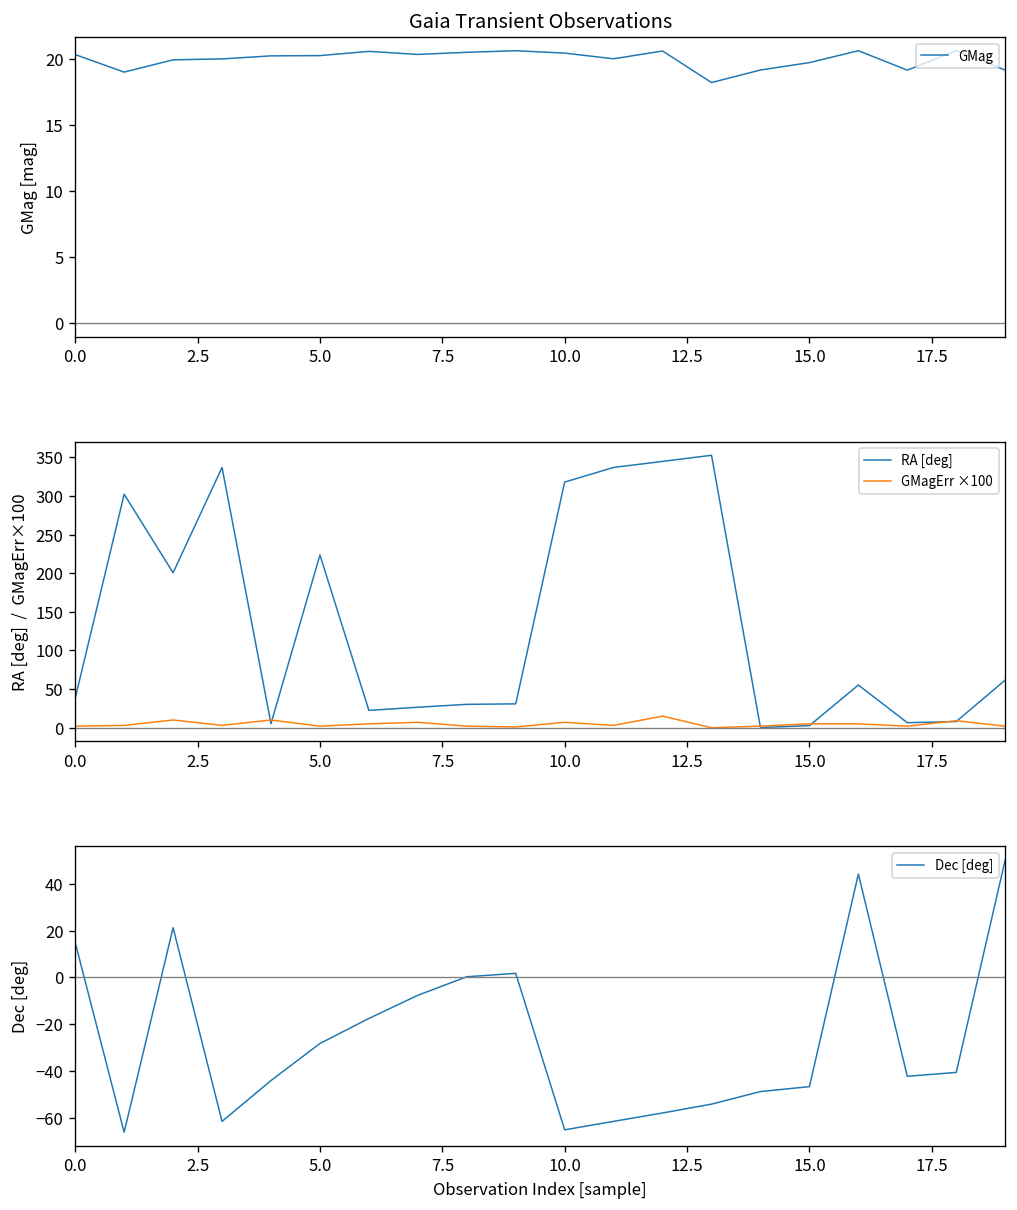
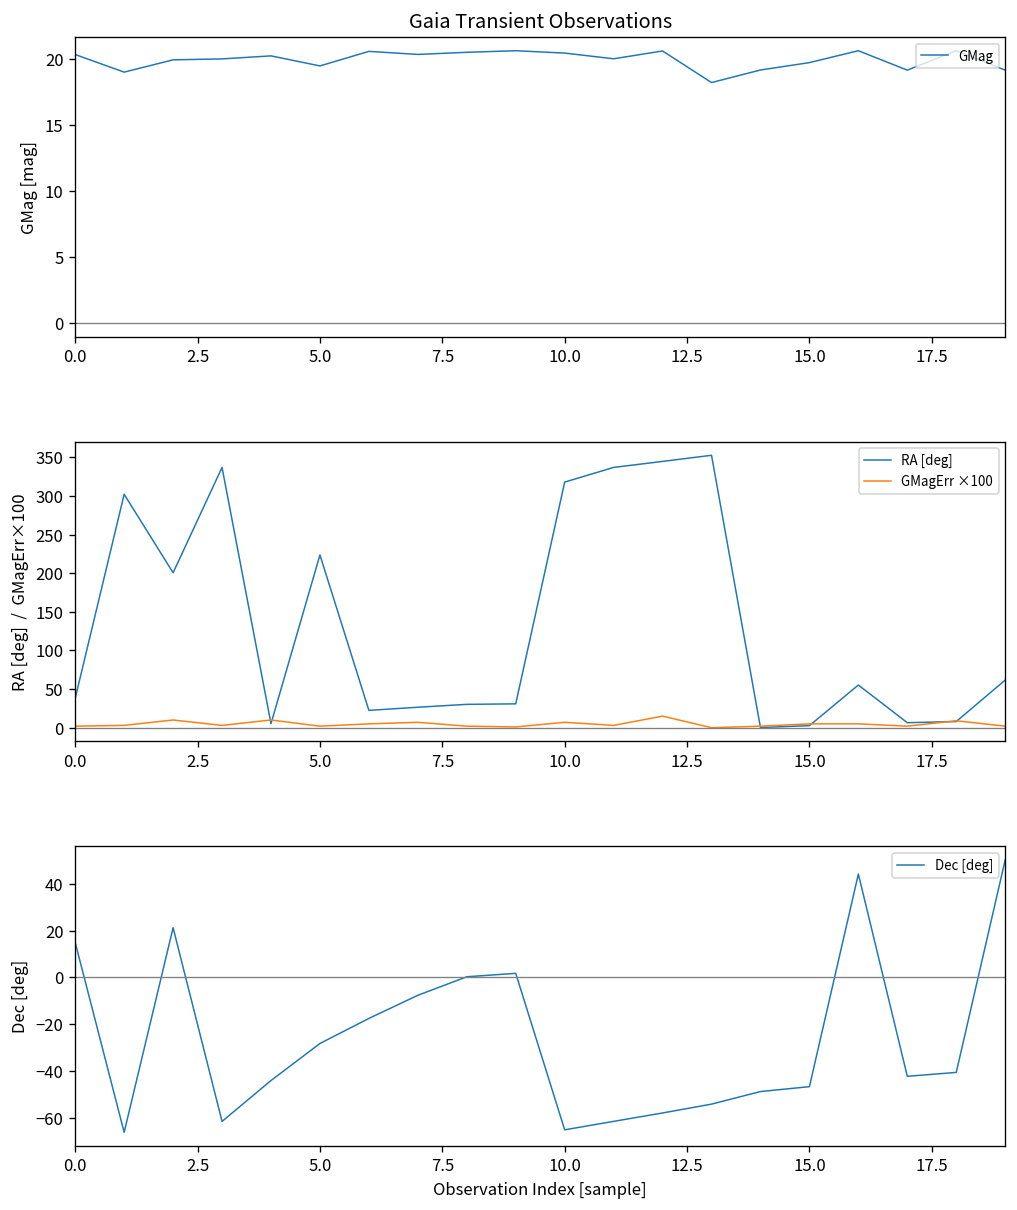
  {
    "Gaia Transient Observations": {
      "0.0": 20.3,
-     "5.0": 20.3,
+     "5.0": 19.5,
      "10.0": 20.4,
      "15.0": 19.7
    }
  }
